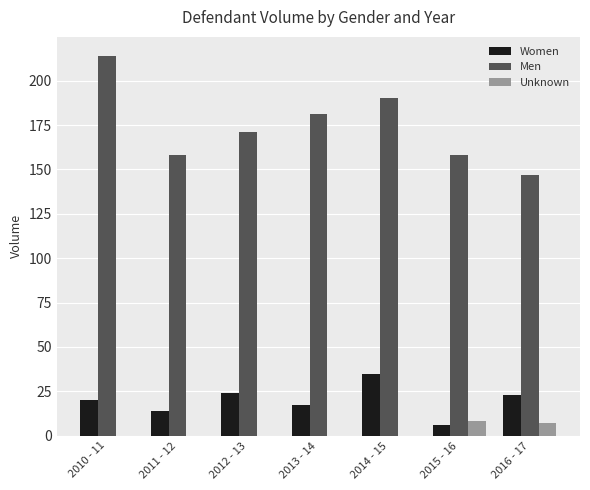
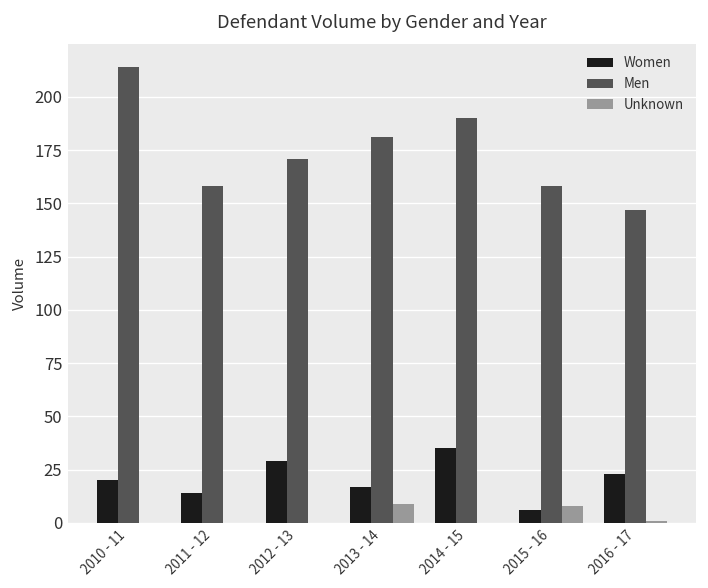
  {
    "Women": {
      "2010 - 11": 20,
      "2011 - 12": 14,
-     "2012 - 13": 24,
+     "2012 - 13": 29,
      "2013 - 14": 17,
      "2014 - 15": 35,
      "2015 - 16": 6,
      "2016 - 17": 23
    },
    "Men": {
      "2010 - 11": 214,
      "2011 - 12": 158,
      "2012 - 13": 171,
      "2013 - 14": 181,
      "2014 - 15": 190,
      "2015 - 16": 158,
      "2016 - 17": 147
    },
    "Unknown": {
      "2010 - 11": 0,
      "2011 - 12": 0,
      "2012 - 13": 0,
-     "2013 - 14": 0,
+     "2013 - 14": 9,
      "2014 - 15": 0,
      "2015 - 16": 8,
-     "2016 - 17": 7
+     "2016 - 17": 1
    }
  }
